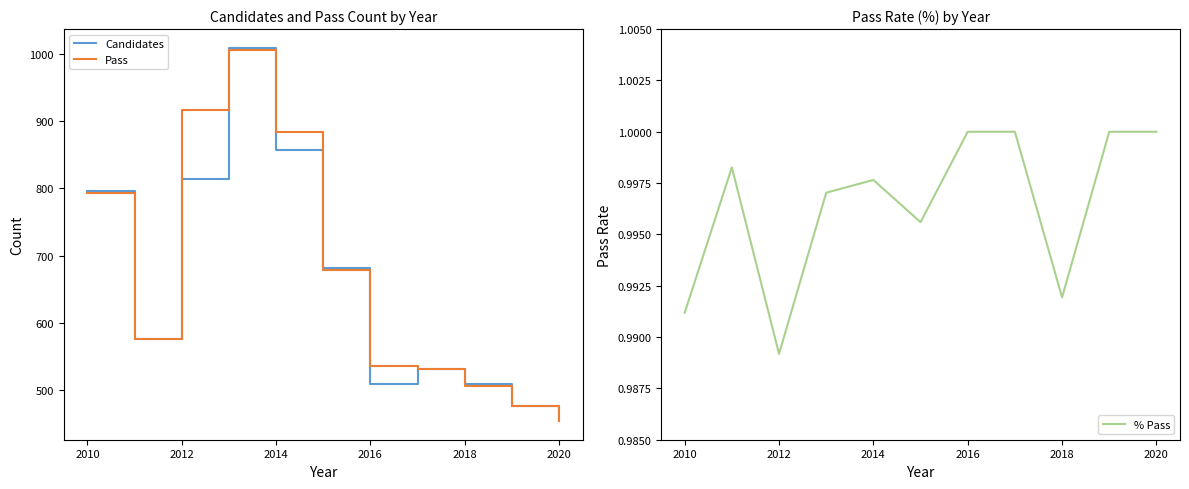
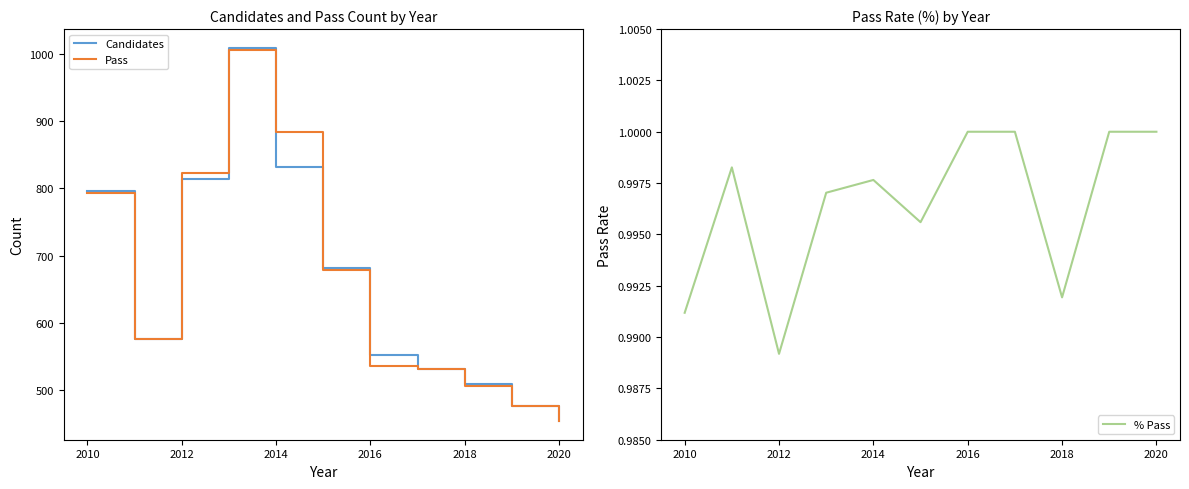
  {
    "Candidates and Pass Count by Year": {
      "Candidates": {
        "2012": 810,
-       "2014": 860,
-       "2016": 510
+       "2014": 830,
+       "2016": 550
      },
      "Pass": {
-       "2012": 920,
+       "2012": 820,
        "2014": 880,
        "2016": 540
      }
    },
    "Pass Rate (%) by Year": {
      "2010": 0.9912,
      "2012": 0.9892,
      "2014": 0.9977,
      "2016": 1.0000,
      "2018": 0.9919,
      "2020": 1.0000
    }
  }
